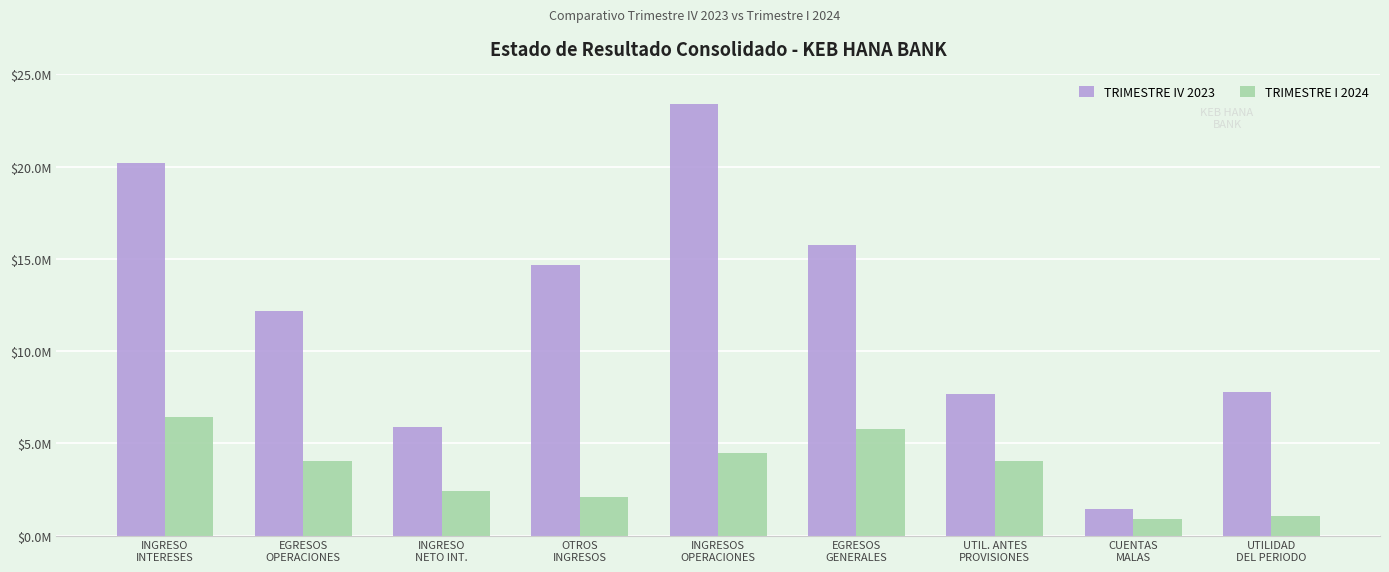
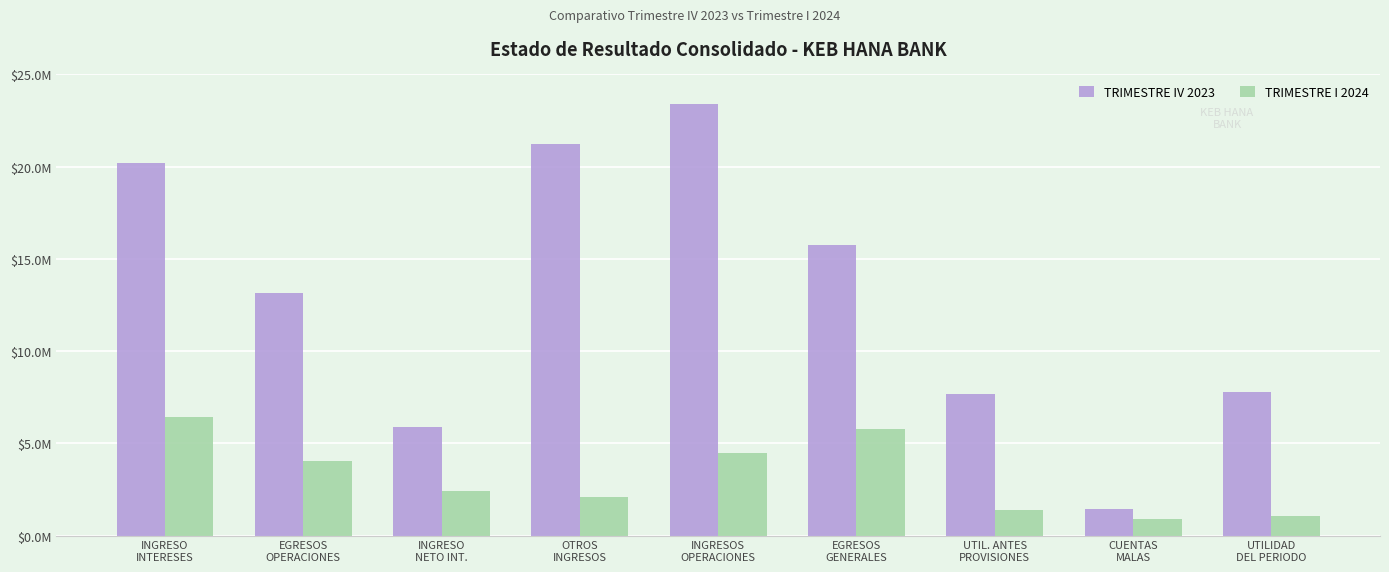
  {
    "TRIMESTRE IV 2023": {
      "INGRESO INTERESES": "$20200000",
-     "EGRESOS OPERACIONES": "$12200000",
+     "EGRESOS OPERACIONES": "$13100000",
      "INGRESO NETO INT.": "$5900000",
-     "OTROS INGRESOS": "$14600000",
+     "OTROS INGRESOS": "$21200000",
      "INGRESOS OPERACIONES": "$23400000",
      "EGRESOS GENERALES": "$15700000",
      "UTIL. ANTES PROVISIONES": "$7700000",
      "CUENTAS MALAS": "$1500000",
      "UTILIDAD DEL PERIODO": "$7800000"
    },
    "TRIMESTRE I 2024": {
      "INGRESO INTERESES": "$6500000",
      "EGRESOS OPERACIONES": "$4100000",
      "INGRESO NETO INT.": "$2400000",
      "OTROS INGRESOS": "$2100000",
      "INGRESOS OPERACIONES": "$4500000",
      "EGRESOS GENERALES": "$5800000",
-     "UTIL. ANTES PROVISIONES": "$4100000",
+     "UTIL. ANTES PROVISIONES": "$1400000",
      "CUENTAS MALAS": "$900000",
      "UTILIDAD DEL PERIODO": "$1100000"
    }
  }
